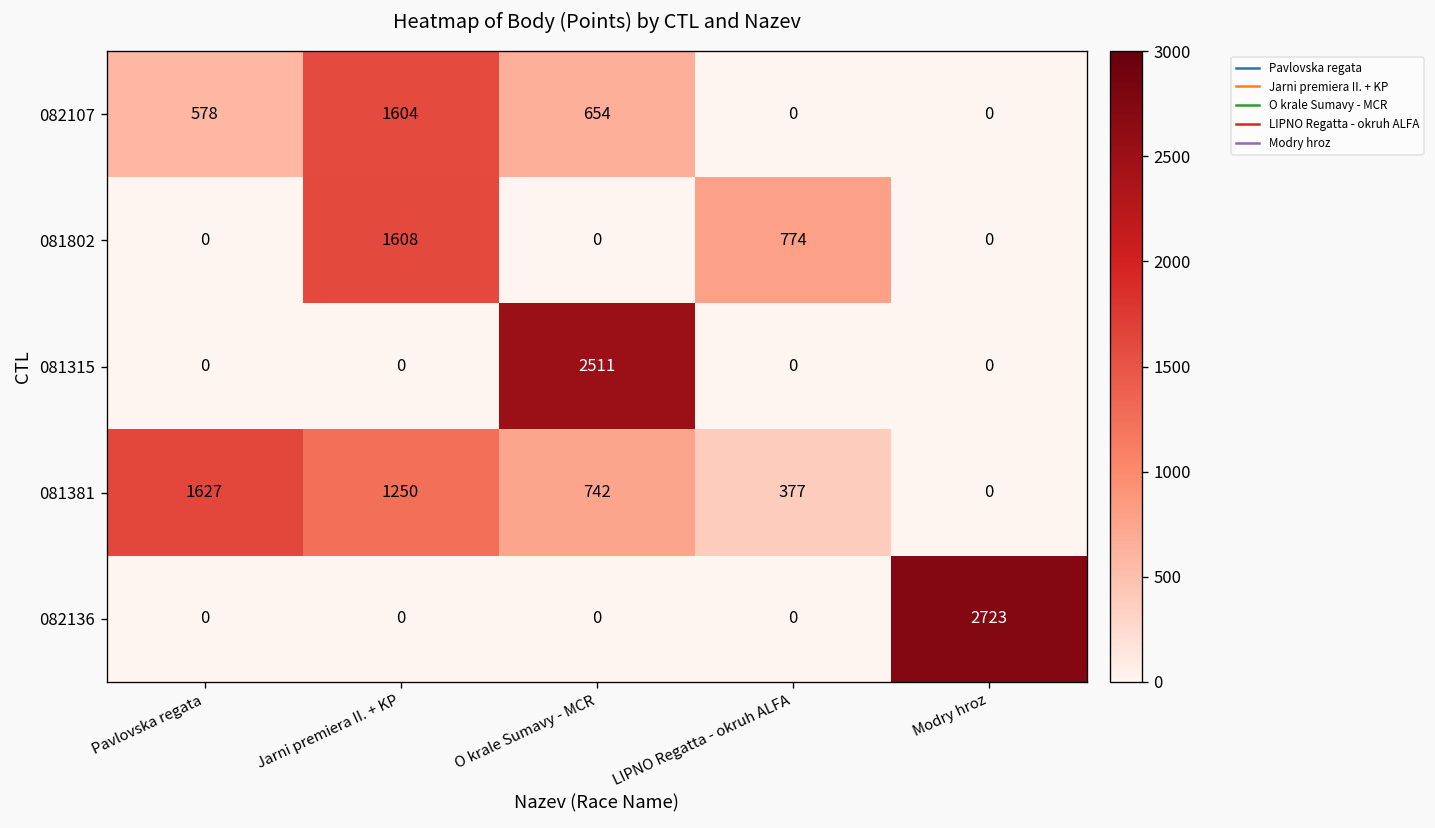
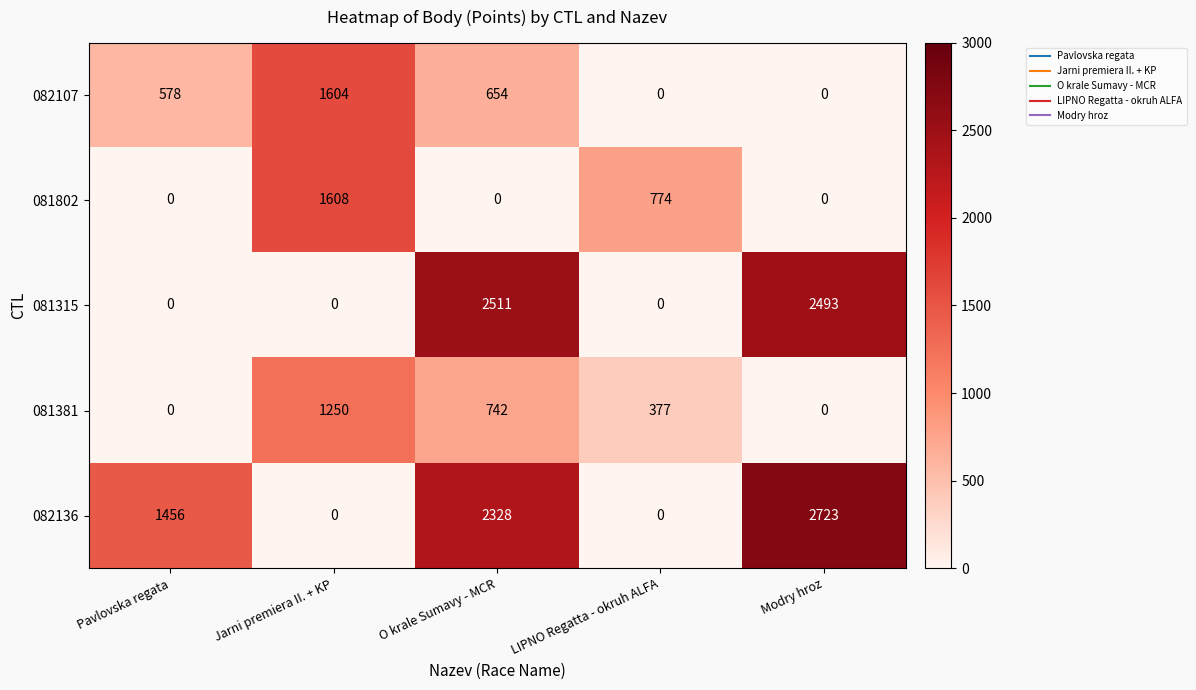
  {
    "082107": {
      "Pavlovska regata": 578,
      "Jarni premiera II. + KP": 1604,
      "O krale Sumavy - MCR": 654,
      "LIPNO Regatta - okruh ALFA": 0,
      "Modry hroz": 0
    },
    "081802": {
      "Pavlovska regata": 0,
      "Jarni premiera II. + KP": 1608,
      "O krale Sumavy - MCR": 0,
      "LIPNO Regatta - okruh ALFA": 774,
      "Modry hroz": 0
    },
    "081315": {
      "Pavlovska regata": 0,
      "Jarni premiera II. + KP": 0,
      "O krale Sumavy - MCR": 2511,
      "LIPNO Regatta - okruh ALFA": 0,
-     "Modry hroz": 0
+     "Modry hroz": 2493
    },
    "081381": {
-     "Pavlovska regata": 1627,
+     "Pavlovska regata": 0,
      "Jarni premiera II. + KP": 1250,
      "O krale Sumavy - MCR": 742,
      "LIPNO Regatta - okruh ALFA": 377,
      "Modry hroz": 0
    },
    "082136": {
-     "Pavlovska regata": 0,
+     "Pavlovska regata": 1456,
      "Jarni premiera II. + KP": 0,
-     "O krale Sumavy - MCR": 0,
+     "O krale Sumavy - MCR": 2328,
      "LIPNO Regatta - okruh ALFA": 0,
      "Modry hroz": 2723
    }
  }
